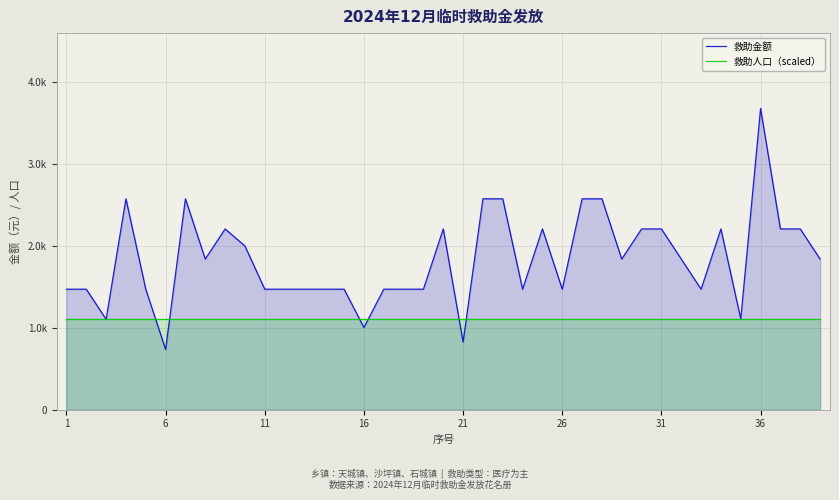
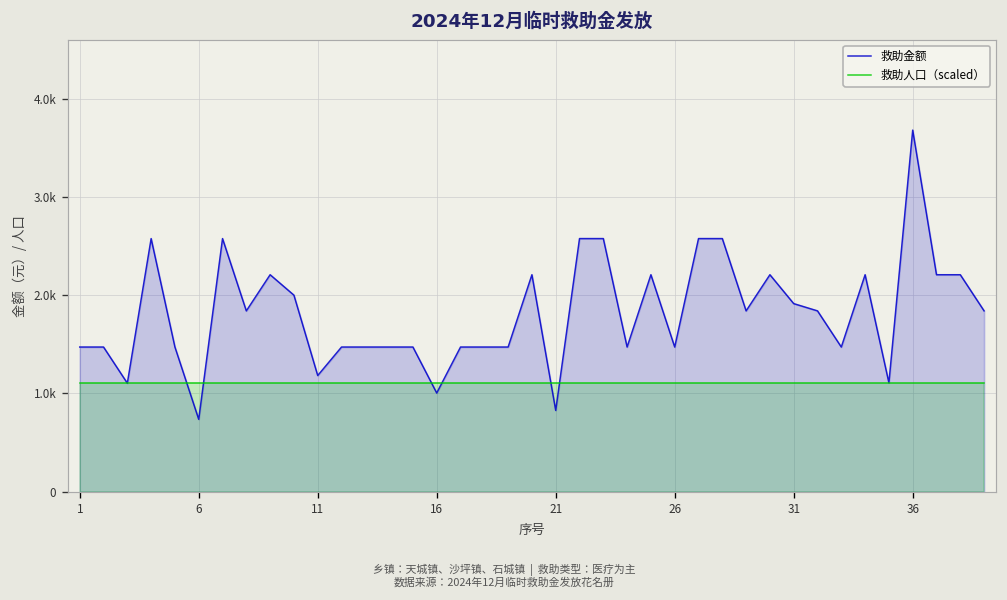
  {
    "救助金额": {
      "1": 1500,
      "6": 700,
-     "11": 1500,
+     "11": 1200,
      "16": 1000,
      "21": 800,
      "26": 1500,
-     "31": 2200,
+     "31": 1900,
      "36": 3700
    },
    "救助人口（scaled）": {
      "1": 1100,
      "6": 1100,
      "11": 1100,
      "16": 1100,
      "21": 1100,
      "26": 1100,
      "31": 1100,
      "36": 1100
    }
  }
